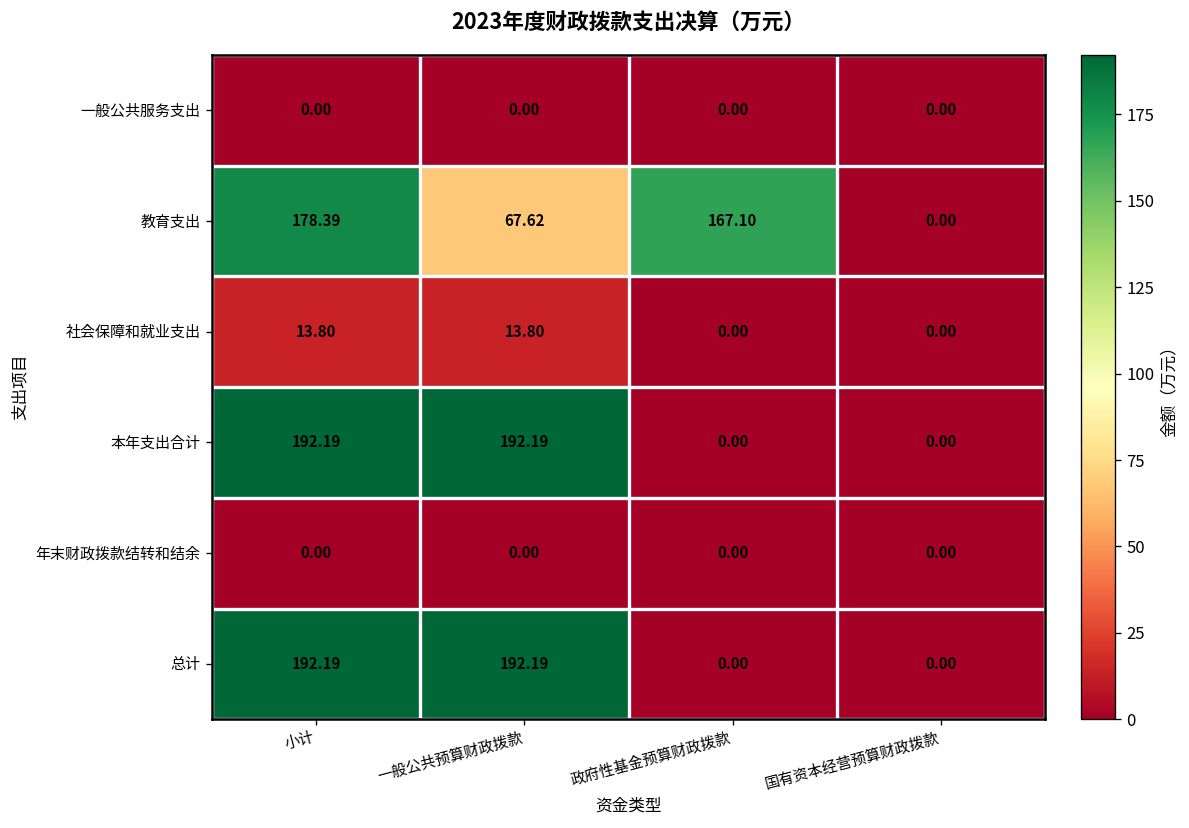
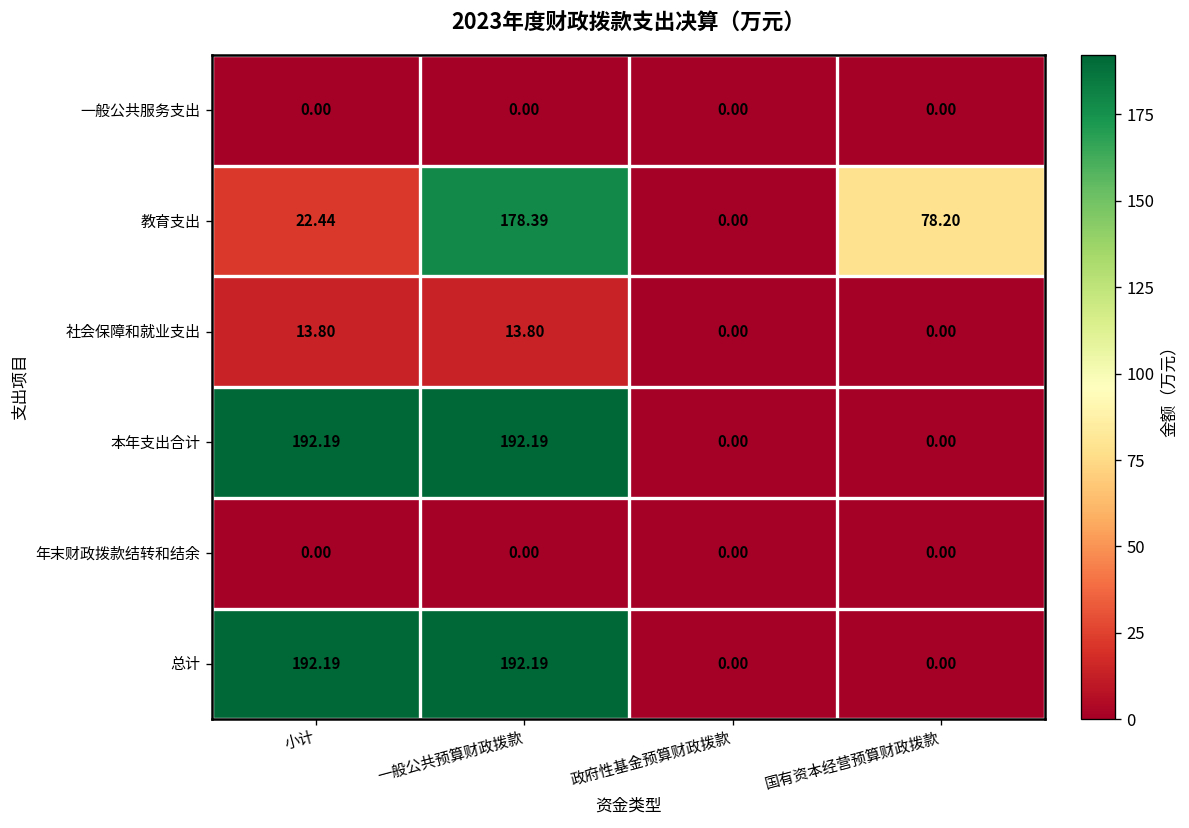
  {
    "一般公共服务支出": {
      "小计": 0.00,
      "一般公共预算财政拨款": 0.00,
      "政府性基金预算财政拨款": 0.00,
      "国有资本经营预算财政拨款": 0.00
    },
    "教育支出": {
-     "小计": 178.39,
-     "一般公共预算财政拨款": 67.62,
-     "政府性基金预算财政拨款": 167.10,
-     "国有资本经营预算财政拨款": 0.00
+     "小计": 22.44,
+     "一般公共预算财政拨款": 178.39,
+     "政府性基金预算财政拨款": 0.00,
+     "国有资本经营预算财政拨款": 78.20
    },
    "社会保障和就业支出": {
      "小计": 13.80,
      "一般公共预算财政拨款": 13.80,
      "政府性基金预算财政拨款": 0.00,
      "国有资本经营预算财政拨款": 0.00
    },
    "本年支出合计": {
      "小计": 192.19,
      "一般公共预算财政拨款": 192.19,
      "政府性基金预算财政拨款": 0.00,
      "国有资本经营预算财政拨款": 0.00
    },
    "年末财政拨款结转和结余": {
      "小计": 0.00,
      "一般公共预算财政拨款": 0.00,
      "政府性基金预算财政拨款": 0.00,
      "国有资本经营预算财政拨款": 0.00
    },
    "总计": {
      "小计": 192.19,
      "一般公共预算财政拨款": 192.19,
      "政府性基金预算财政拨款": 0.00,
      "国有资本经营预算财政拨款": 0.00
    }
  }
